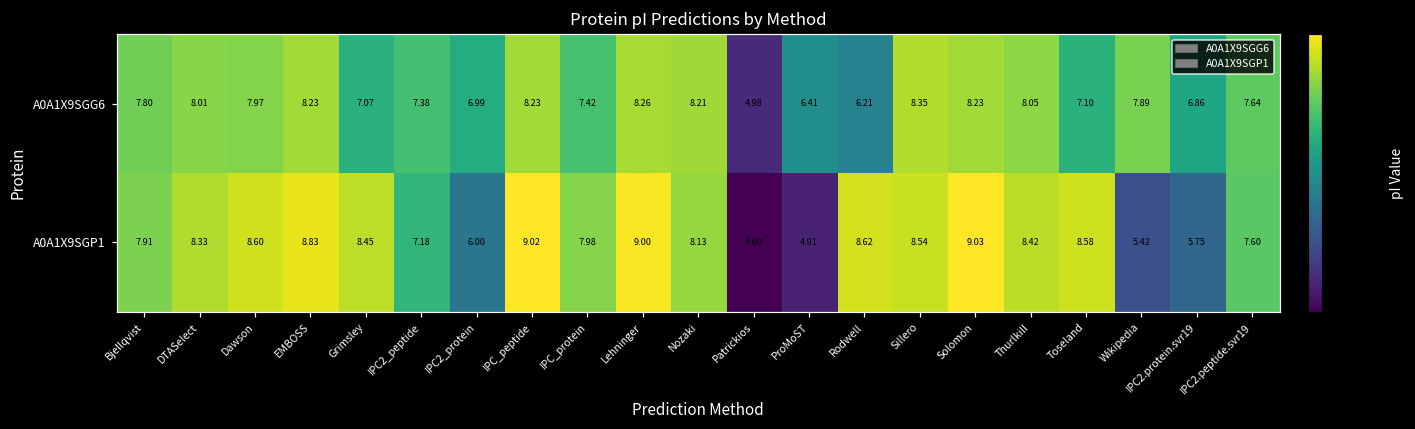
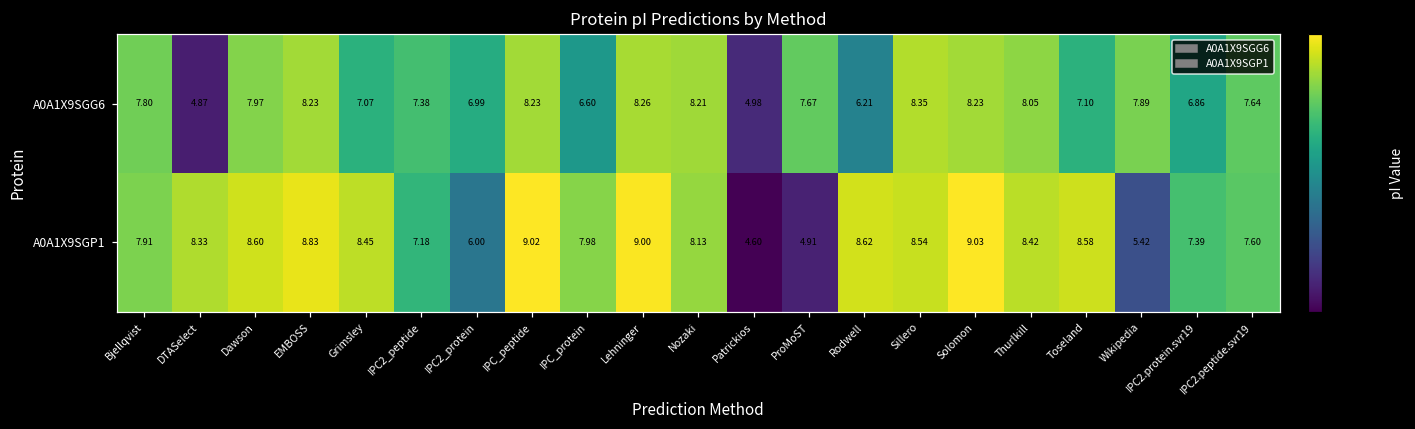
  {
    "A0A1X9SGG6": {
      "Bjellqvist": 7.80,
-     "DTASelect": 8.01,
+     "DTASelect": 4.87,
      "Dawson": 7.97,
      "EMBOSS": 8.23,
      "Grimsley": 7.07,
      "IPC2_peptide": 7.38,
      "IPC2_protein": 6.99,
      "IPC_peptide": 8.23,
-     "IPC_protein": 7.42,
+     "IPC_protein": 6.60,
      "Lehninger": 8.26,
      "Nozaki": 8.21,
      "Patrickios": 4.98,
-     "ProMoST": 6.41,
+     "ProMoST": 7.67,
      "Rodwell": 6.21,
      "Sillero": 8.35,
      "Solomon": 8.23,
      "Thurlkill": 8.05,
      "Toseland": 7.10,
      "Wikipedia": 7.89,
      "IPC2.protein.svr19": 6.86,
      "IPC2.peptide.svr19": 7.64
    },
    "A0A1X9SGP1": {
      "Bjellqvist": 7.91,
      "DTASelect": 8.33,
      "Dawson": 8.60,
      "EMBOSS": 8.83,
      "Grimsley": 8.45,
      "IPC2_peptide": 7.18,
      "IPC2_protein": 6.00,
      "IPC_peptide": 9.02,
      "IPC_protein": 7.98,
      "Lehninger": 9.00,
      "Nozaki": 8.13,
      "Patrickios": 4.60,
      "ProMoST": 4.91,
      "Rodwell": 8.62,
      "Sillero": 8.54,
      "Solomon": 9.03,
      "Thurlkill": 8.42,
      "Toseland": 8.58,
      "Wikipedia": 5.42,
-     "IPC2.protein.svr19": 5.75,
+     "IPC2.protein.svr19": 7.39,
      "IPC2.peptide.svr19": 7.60
    }
  }
